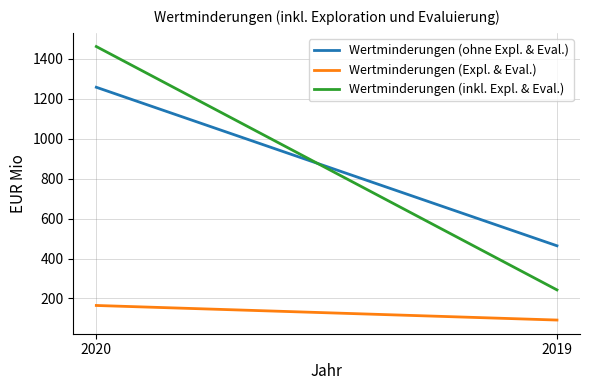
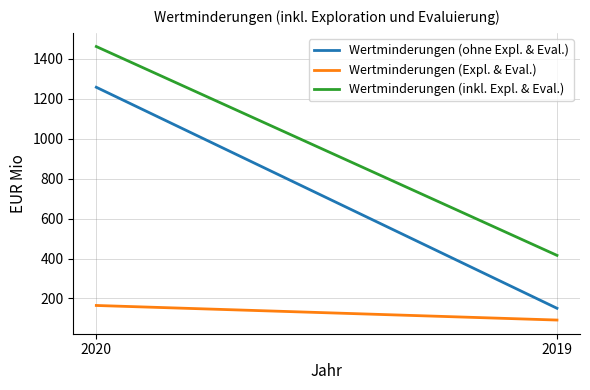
  {
    "Wertminderungen (ohne Expl. & Eval.)": {
      "2020": 1260,
-     "2019": 460
+     "2019": 150
    },
    "Wertminderungen (Expl. & Eval.)": {
      "2020": 170,
      "2019": 90
    },
    "Wertminderungen (inkl. Expl. & Eval.)": {
      "2020": 1460,
-     "2019": 240
+     "2019": 420
    }
  }
